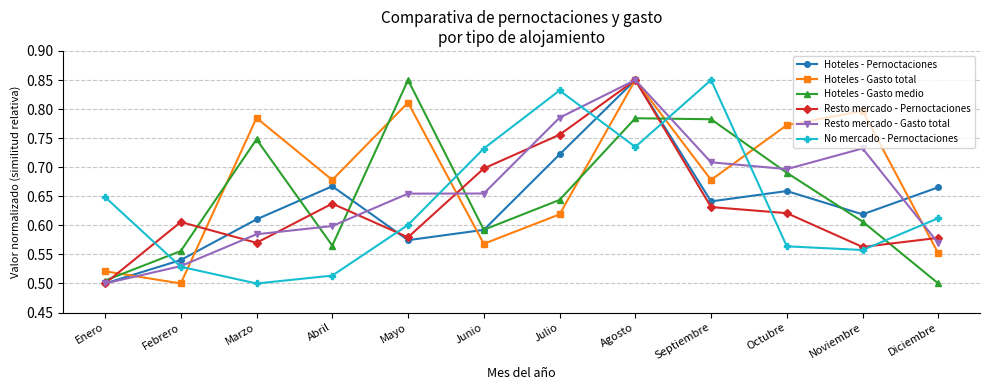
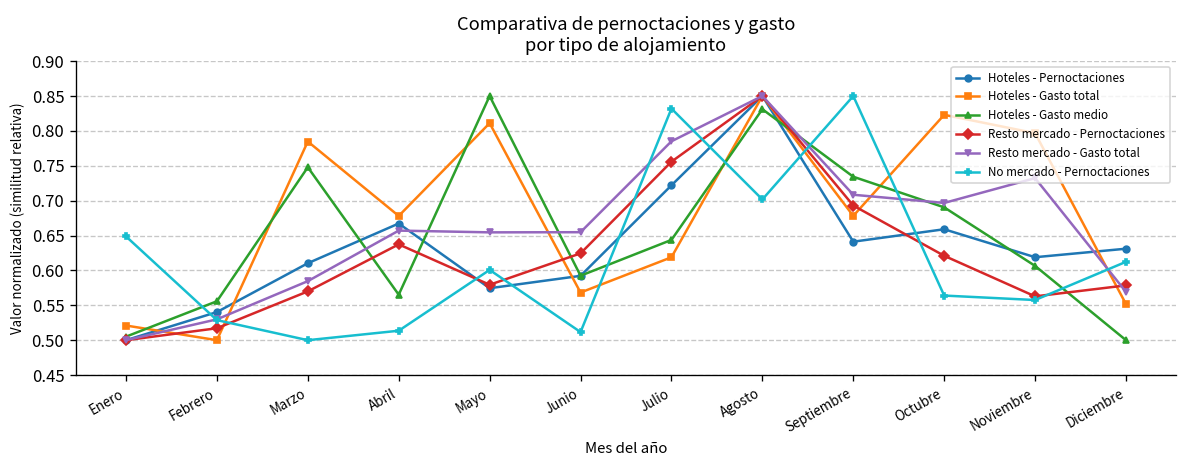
  {
    "Hoteles - Pernoctaciones": {
      "Febrero": 0.54,
      "Marzo": 0.61,
      "Abril": 0.67,
      "Mayo": 0.57,
      "Julio": 0.72,
      "Septiembre": 0.64,
      "Octubre": 0.66,
      "Noviembre": 0.62,
-     "Diciembre": 0.67
+     "Diciembre": 0.63
    },
    "Hoteles - Gasto total": {
      "Enero": 0.52,
      "Febrero": 0.50,
      "Marzo": 0.78,
      "Abril": 0.68,
      "Mayo": 0.81,
      "Junio": 0.57,
      "Julio": 0.62,
      "Septiembre": 0.68,
-     "Octubre": 0.77,
+     "Octubre": 0.82,
      "Diciembre": 0.55
    },
    "Hoteles - Gasto medio": {
      "Enero": 0.51,
      "Febrero": 0.56,
      "Marzo": 0.75,
      "Abril": 0.57,
      "Mayo": 0.85,
      "Julio": 0.64,
-     "Agosto": 0.78,
-     "Septiembre": 0.78,
+     "Agosto": 0.83,
+     "Septiembre": 0.73,
      "Octubre": 0.69,
      "Noviembre": 0.61,
      "Diciembre": 0.50
    },
    "Resto mercado - Pernoctaciones": {
-     "Febrero": 0.61,
+     "Febrero": 0.52,
      "Marzo": 0.57,
      "Abril": 0.64,
      "Mayo": 0.58,
-     "Junio": 0.70,
+     "Junio": 0.62,
      "Julio": 0.76,
-     "Septiembre": 0.63,
+     "Septiembre": 0.69,
      "Octubre": 0.62,
      "Noviembre": 0.56,
      "Diciembre": 0.58
    },
    "Resto mercado - Gasto total": {
      "Marzo": 0.58,
-     "Abril": 0.60,
+     "Abril": 0.66,
      "Mayo": 0.65,
      "Junio": 0.65,
      "Julio": 0.79,
      "Septiembre": 0.71,
      "Octubre": 0.70,
      "Noviembre": 0.73,
      "Diciembre": 0.57
    },
    "No mercado - Pernoctaciones": {
      "Enero": 0.65,
      "Marzo": 0.50,
      "Abril": 0.51,
      "Mayo": 0.60,
-     "Junio": 0.73,
+     "Junio": 0.51,
      "Julio": 0.83,
-     "Agosto": 0.73,
+     "Agosto": 0.70,
      "Septiembre": 0.85,
      "Octubre": 0.56,
      "Noviembre": 0.56,
      "Diciembre": 0.61
    }
  }
